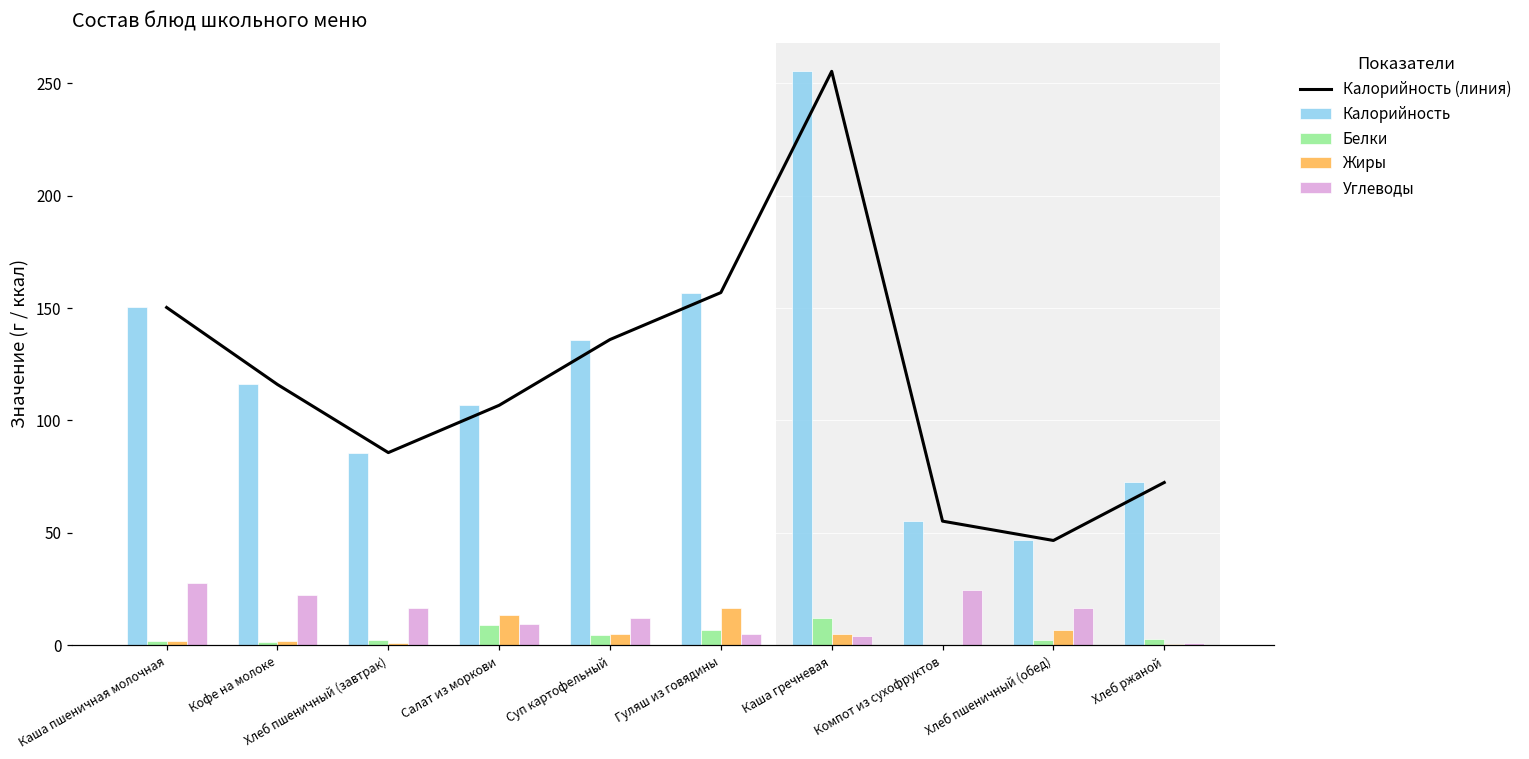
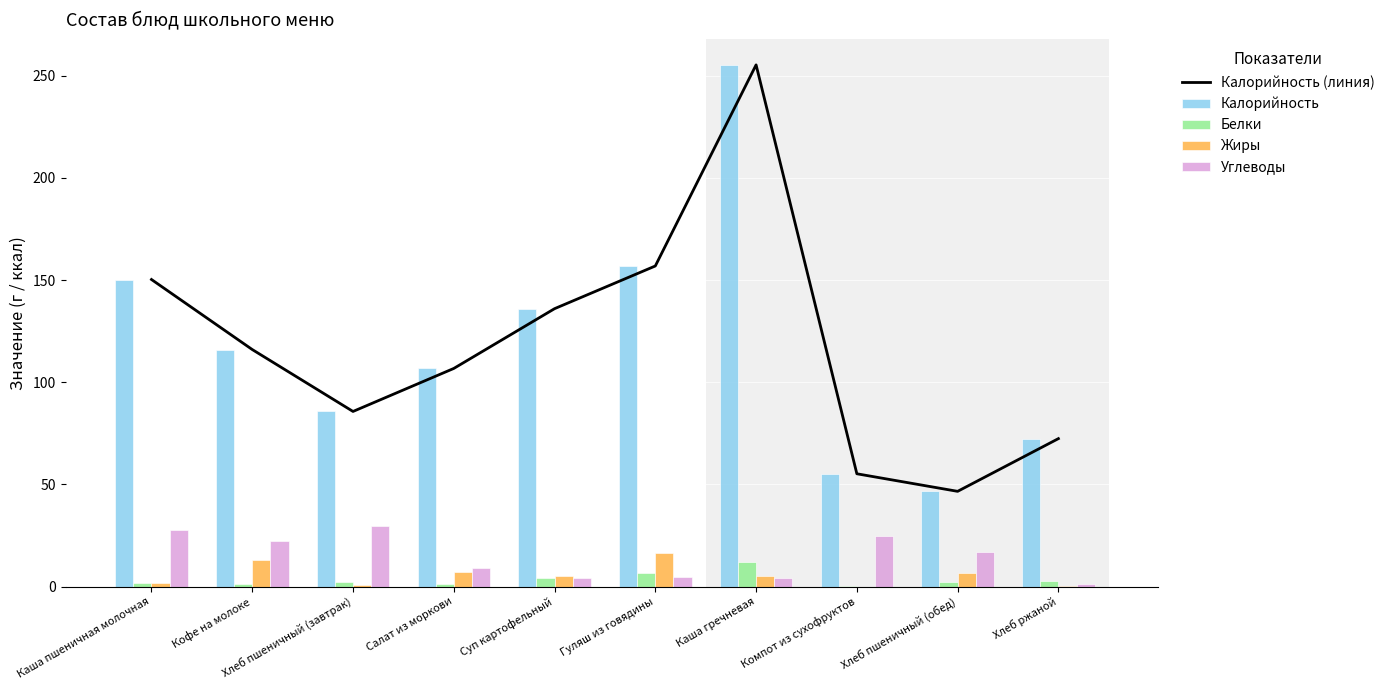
  {
    "Калорийность": {
      "Каша пшеничная молочная": 150,
      "Кофе на молоке": 116,
      "Хлеб пшеничный (завтрак)": 86,
      "Салат из моркови": 107,
      "Суп картофельный": 136,
      "Гуляш из говядины": 157,
      "Каша гречневая": 255,
      "Компот из сухофруктов": 55,
      "Хлеб пшеничный (обед)": 47,
      "Хлеб ржаной": 72
    },
    "Калорийность (линия)": {
      "Каша пшеничная молочная": 150,
      "Кофе на молоке": 116,
      "Хлеб пшеничный (завтрак)": 86,
      "Салат из моркови": 107,
      "Суп картофельный": 136,
      "Гуляш из говядины": 157,
      "Каша гречневая": 255,
      "Компот из сухофруктов": 55,
      "Хлеб пшеничный (обед)": 47,
      "Хлеб ржаной": 72
    },
    "Белки": {
      "Каша пшеничная молочная": 2,
      "Кофе на молоке": 1,
      "Хлеб пшеничный (завтрак)": 2,
-     "Салат из моркови": 9,
+     "Салат из моркови": 1,
      "Суп картофельный": 4,
      "Гуляш из говядины": 7,
      "Каша гречневая": 12,
      "Хлеб пшеничный (обед)": 2,
      "Хлеб ржаной": 3
    },
    "Жиры": {
      "Каша пшеничная молочная": 2,
-     "Кофе на молоке": 2,
-     "Салат из моркови": 13,
+     "Кофе на молоке": 13,
+     "Салат из моркови": 7,
      "Суп картофельный": 5,
      "Гуляш из говядины": 17,
      "Каша гречневая": 5,
      "Компот из сухофруктов": 0,
      "Хлеб пшеничный (обед)": 7
    },
    "Углеводы": {
      "Каша пшеничная молочная": 28,
      "Кофе на молоке": 22,
-     "Хлеб пшеничный (завтрак)": 17,
+     "Хлеб пшеничный (завтрак)": 29,
      "Салат из моркови": 9,
-     "Суп картофельный": 12,
+     "Суп картофельный": 4,
      "Гуляш из говядины": 5,
      "Каша гречневая": 4,
      "Компот из сухофруктов": 25,
      "Хлеб пшеничный (обед)": 17
    }
  }
